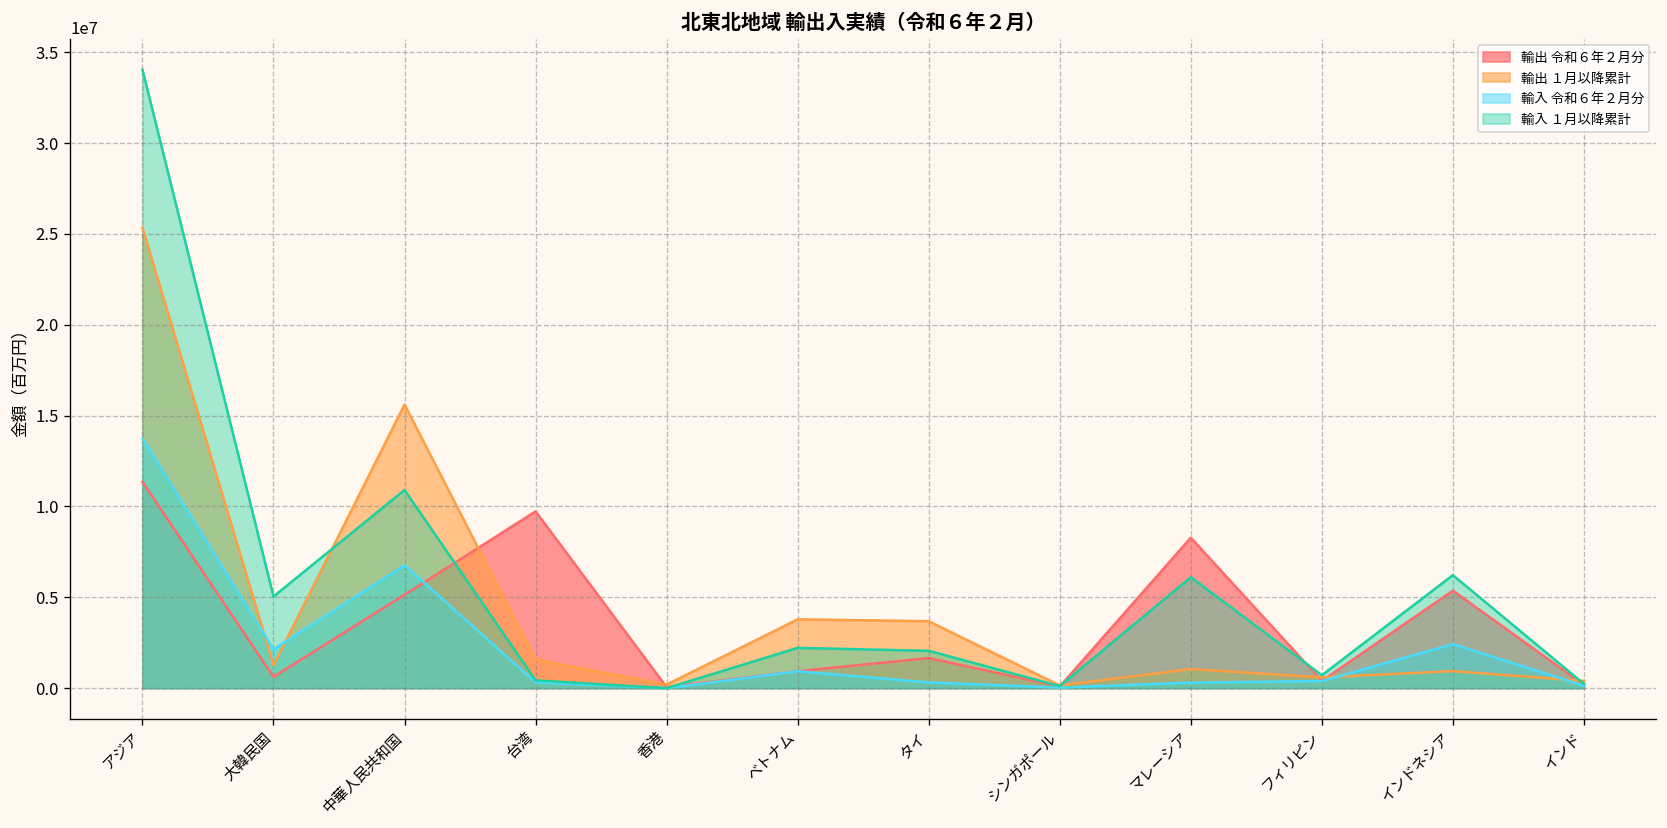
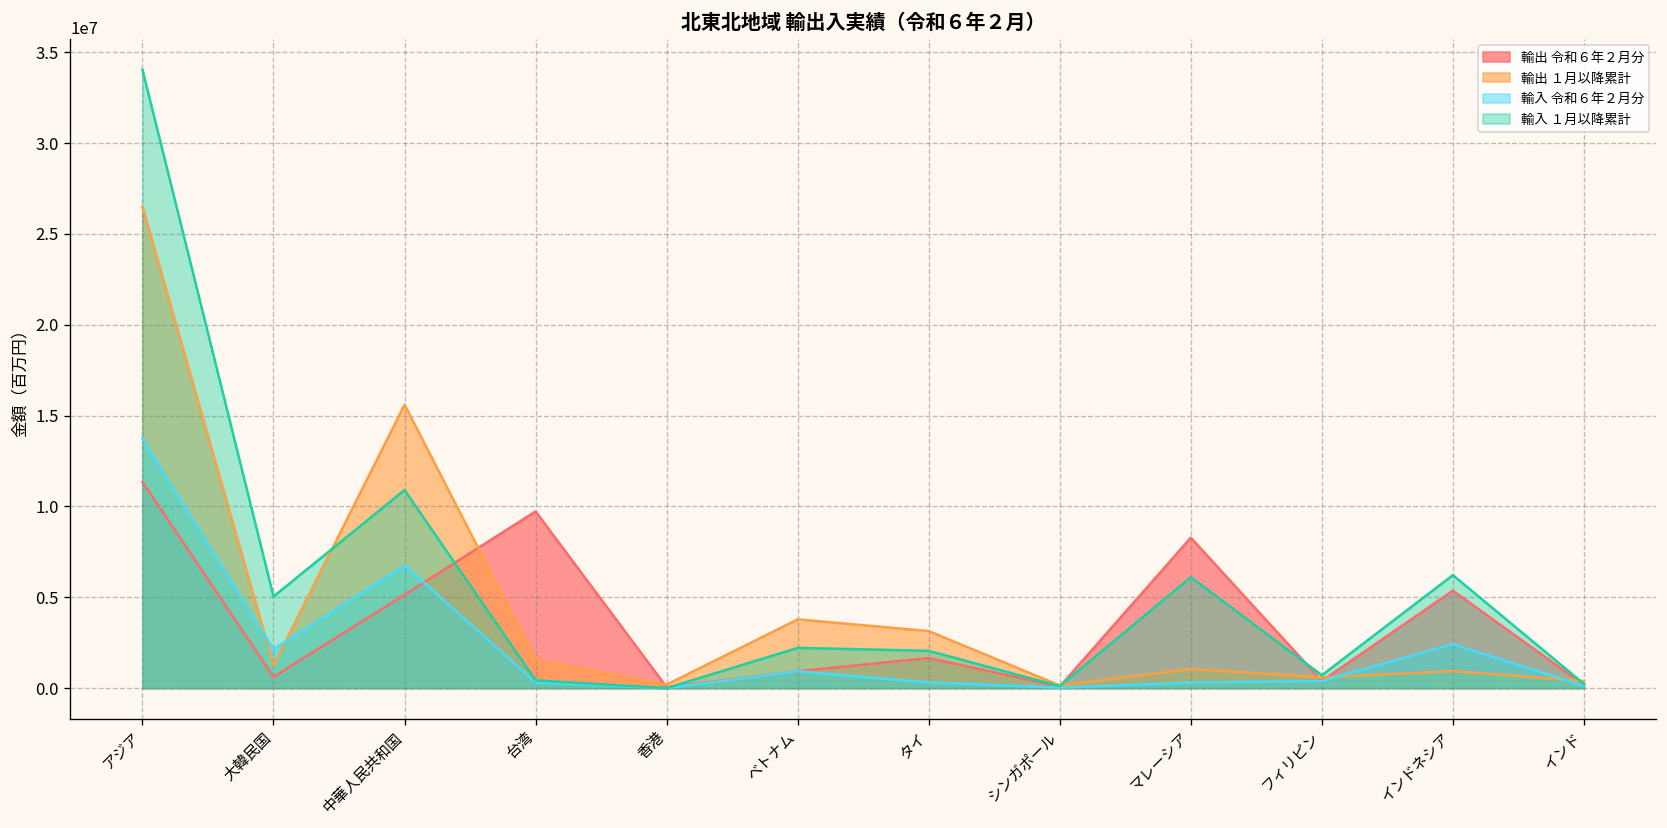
  {
    "輸出 令和６年２月分": {
      "アジア": 11400000,
      "大韓民国": 600000,
      "中華人民共和国": 5100000,
      "台湾": 9700000,
      "タイ": 1700000,
      "マレーシア": 8300000,
      "インドネシア": 5400000
    },
    "輸出 １月以降累計": {
-     "アジア": 25300000,
+     "アジア": 26500000,
      "大韓民国": 1200000,
      "中華人民共和国": 15600000,
      "台湾": 1600000,
      "ベトナム": 3800000,
-     "タイ": 3700000,
+     "タイ": 3100000,
      "マレーシア": 1100000,
      "インドネシア": 900000
    }
  }
